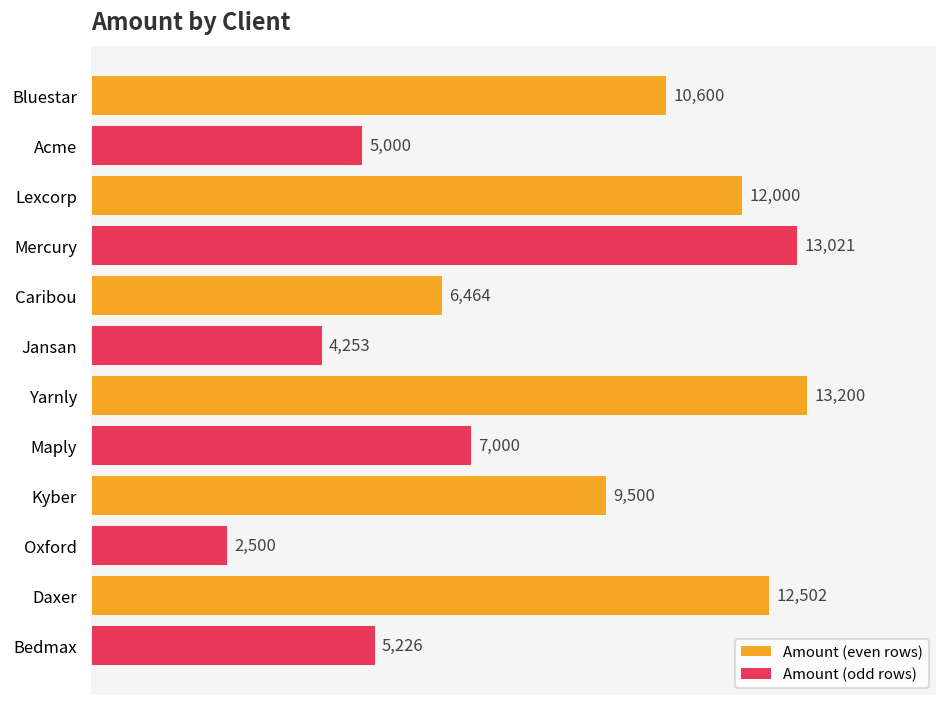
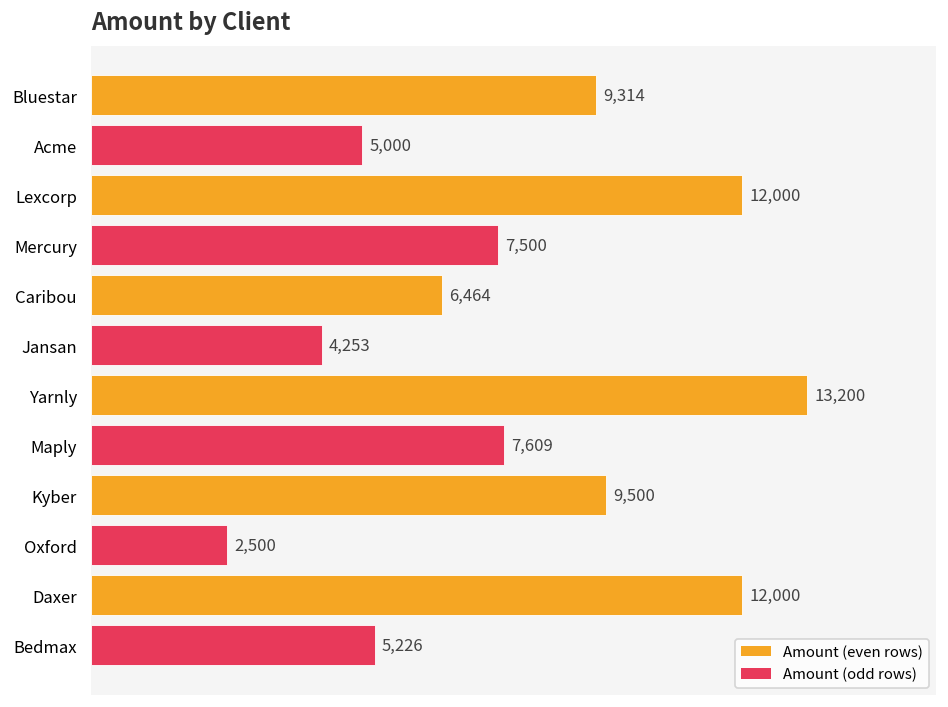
  {
-   "Bluestar": "10,600",
+   "Bluestar": "9,314",
    "Acme": "5,000",
    "Lexcorp": "12,000",
-   "Mercury": "13,021",
+   "Mercury": "7,500",
    "Caribou": "6,464",
    "Jansan": "4,253",
    "Yarnly": "13,200",
-   "Maply": "7,000",
+   "Maply": "7,609",
    "Kyber": "9,500",
    "Oxford": "2,500",
-   "Daxer": "12,502",
+   "Daxer": "12,000",
    "Bedmax": "5,226"
  }
